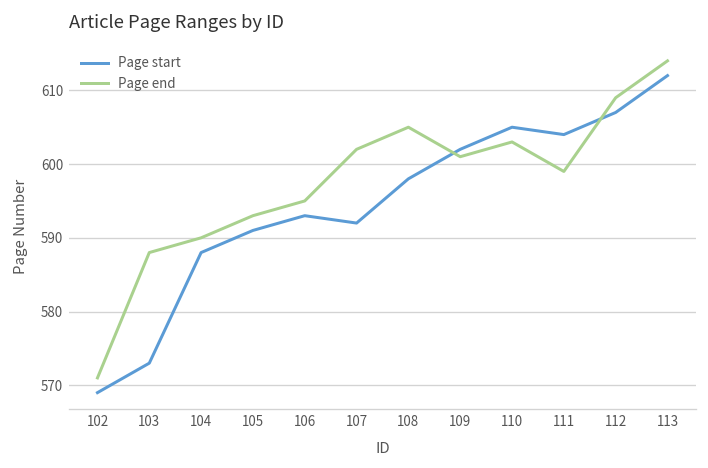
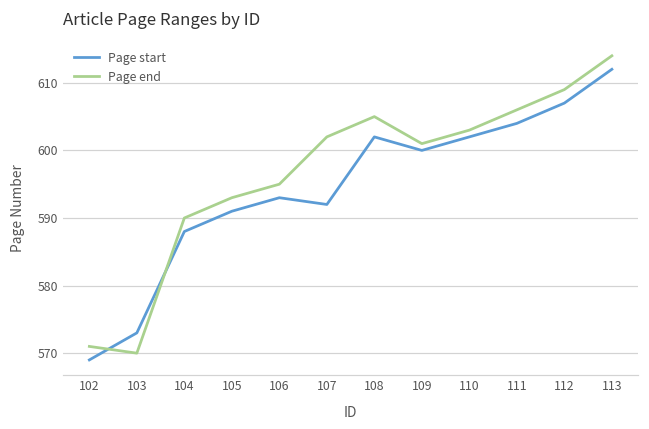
  {
    "Page start": {
      "102": 569,
      "103": 573,
      "104": 588,
      "105": 591,
      "106": 593,
      "107": 592,
-     "108": 598,
-     "109": 602,
-     "110": 605,
+     "108": 602,
+     "109": 600,
+     "110": 602,
      "111": 604,
      "112": 607,
      "113": 612
    },
    "Page end": {
      "102": 571,
-     "103": 588,
+     "103": 570,
      "104": 590,
      "105": 593,
      "106": 595,
      "107": 602,
      "108": 605,
      "109": 601,
      "110": 603,
-     "111": 599,
+     "111": 606,
      "112": 609,
      "113": 614
    }
  }
